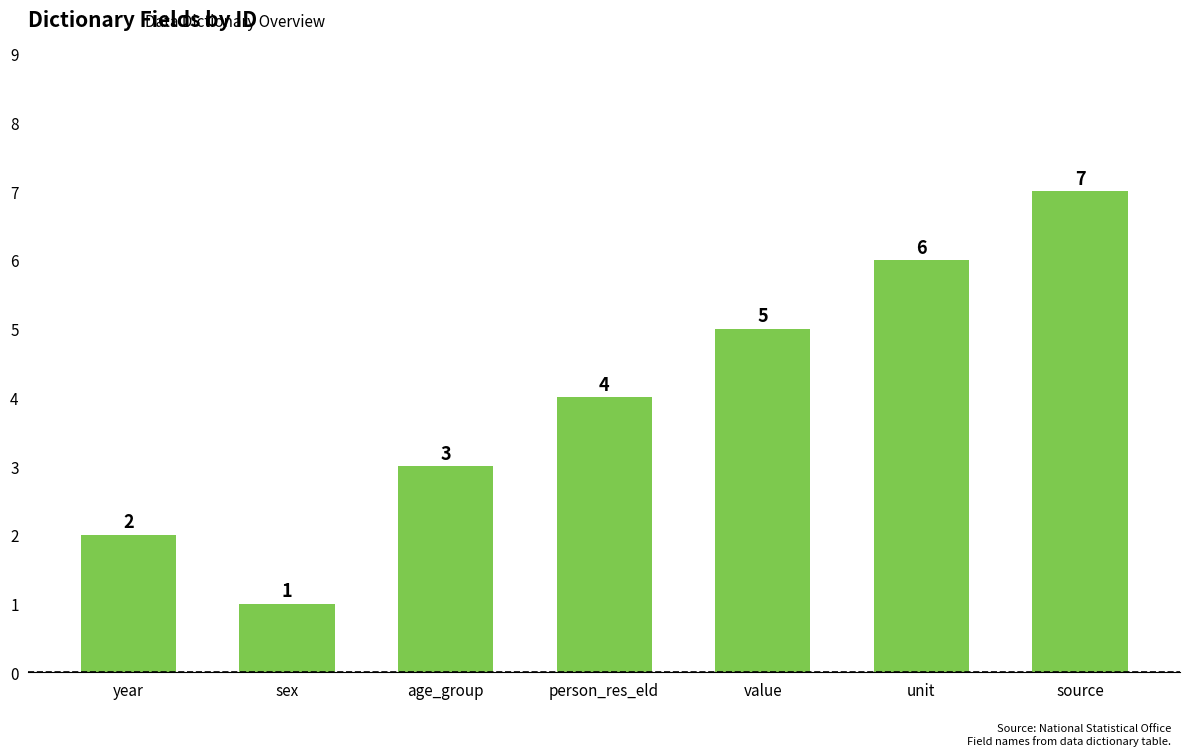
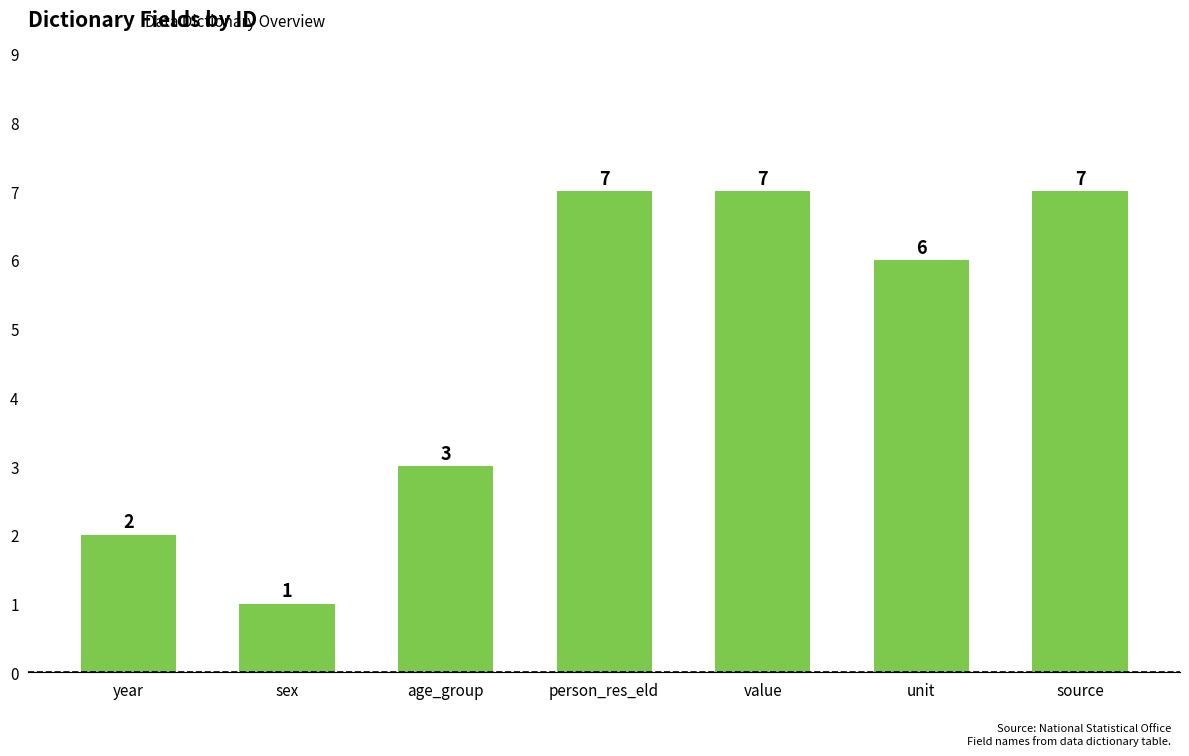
  {
    "year": 2,
    "sex": 1,
    "age_group": 3,
-   "person_res_eld": 4,
-   "value": 5,
+   "person_res_eld": 7,
+   "value": 7,
    "unit": 6,
    "source": 7
  }
